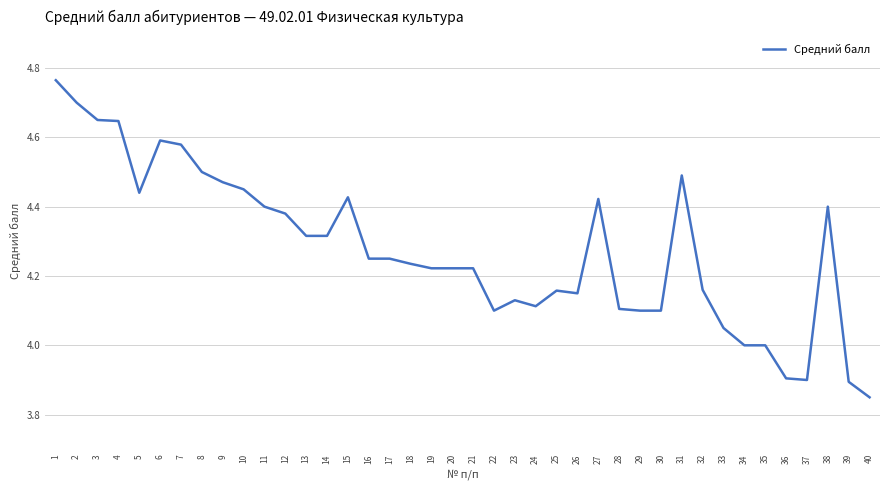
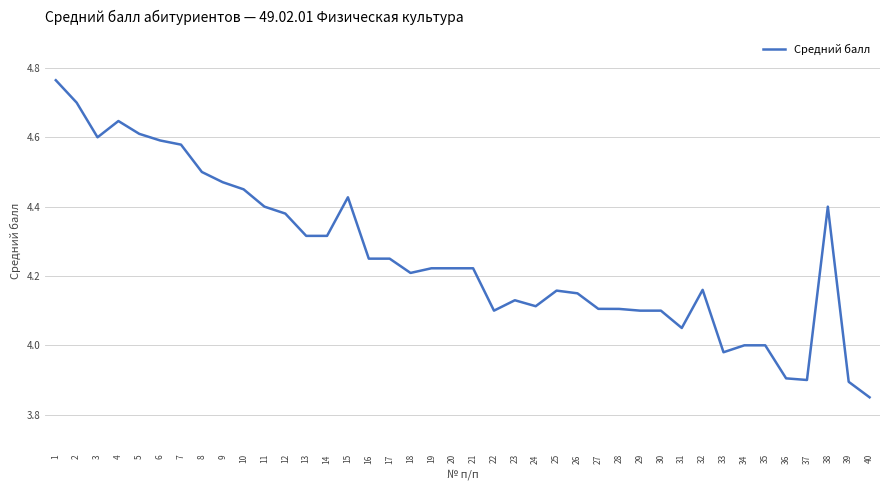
  {
    "1": 4.76,
    "2": 4.70,
-   "3": 4.65,
+   "3": 4.60,
    "4": 4.65,
-   "5": 4.44,
+   "5": 4.61,
    "6": 4.59,
    "7": 4.58,
    "8": 4.50,
    "9": 4.47,
    "10": 4.45,
    "11": 4.40,
    "12": 4.38,
    "13": 4.32,
    "14": 4.32,
    "15": 4.43,
    "16": 4.25,
    "17": 4.25,
-   "18": 4.24,
+   "18": 4.21,
    "19": 4.22,
    "20": 4.22,
    "21": 4.22,
    "22": 4.10,
    "23": 4.13,
    "24": 4.11,
    "25": 4.16,
    "26": 4.15,
-   "27": 4.42,
+   "27": 4.11,
    "28": 4.11,
    "29": 4.10,
    "30": 4.10,
-   "31": 4.49,
+   "31": 4.05,
    "32": 4.16,
-   "33": 4.05,
+   "33": 3.98,
    "34": 4.00,
    "35": 4.00,
    "36": 3.90,
    "37": 3.90,
    "38": 4.40,
    "39": 3.89,
    "40": 3.85
  }
